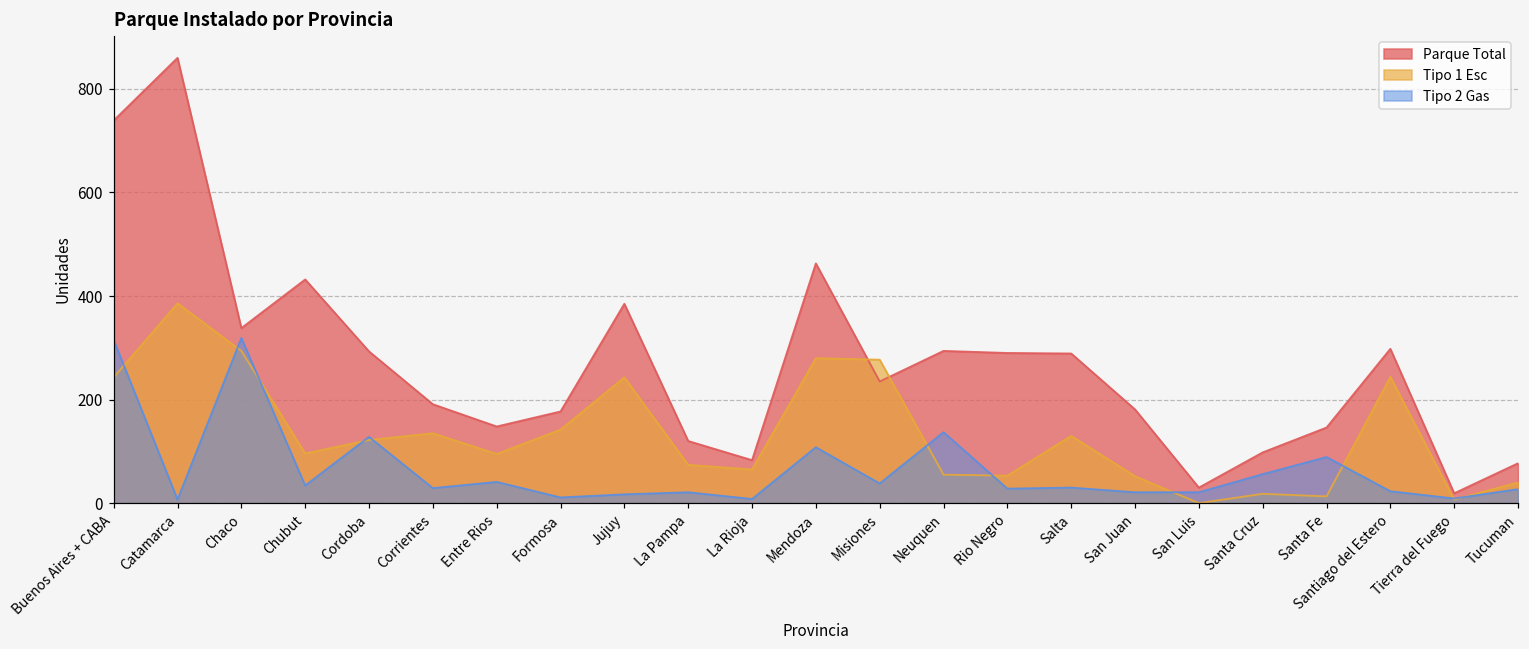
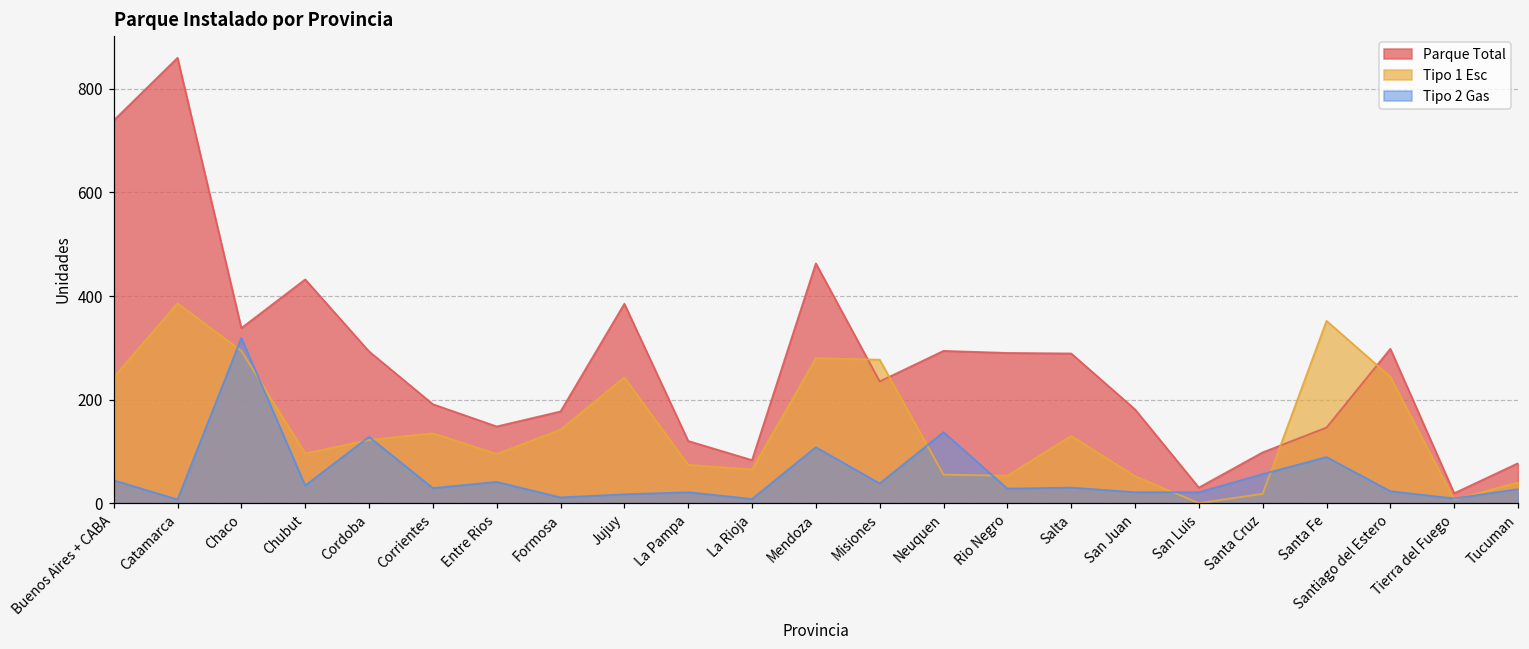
  {
    "Parque Total": {
      "Buenos Aires + CABA": 740,
      "Catamarca": 860,
      "Chaco": 340,
      "Chubut": 430,
      "Cordoba": 290,
      "Corrientes": 190,
      "Entre Rios": 150,
      "Formosa": 180,
      "Jujuy": 390,
      "La Pampa": 120,
      "La Rioja": 80,
      "Mendoza": 460,
      "Misiones": 240,
      "Neuquen": 290,
      "Rio Negro": 290,
      "Salta": 290,
      "San Juan": 180,
      "San Luis": 30,
      "Santa Cruz": 100,
      "Santa Fe": 150,
      "Santiago del Estero": 300,
      "Tierra del Fuego": 20,
      "Tucuman": 80
    },
    "Tipo 1 Esc": {
      "Buenos Aires + CABA": 240,
      "Catamarca": 390,
      "Chaco": 290,
      "Chubut": 100,
      "Cordoba": 120,
      "Corrientes": 140,
      "Entre Rios": 100,
      "Formosa": 140,
      "Jujuy": 240,
      "La Pampa": 70,
      "La Rioja": 70,
      "Mendoza": 280,
      "Misiones": 280,
      "Neuquen": 60,
      "Rio Negro": 50,
      "Salta": 130,
      "San Juan": 50,
      "San Luis": 0,
      "Santa Cruz": 20,
-     "Santa Fe": 10,
+     "Santa Fe": 350,
      "Santiago del Estero": 240,
      "Tucuman": 40
    },
    "Tipo 2 Gas": {
-     "Buenos Aires + CABA": 320,
+     "Buenos Aires + CABA": 40,
      "Catamarca": 10,
      "Chaco": 320,
      "Chubut": 30,
      "Cordoba": 130,
      "Corrientes": 30,
      "Entre Rios": 40,
      "Formosa": 10,
      "Jujuy": 20,
      "La Pampa": 20,
      "La Rioja": 10,
      "Mendoza": 110,
      "Misiones": 40,
      "Neuquen": 140,
      "Rio Negro": 30,
      "Salta": 30,
      "San Juan": 20,
      "San Luis": 20,
      "Santa Cruz": 60,
      "Santa Fe": 90,
      "Santiago del Estero": 20,
      "Tucuman": 30
    }
  }
